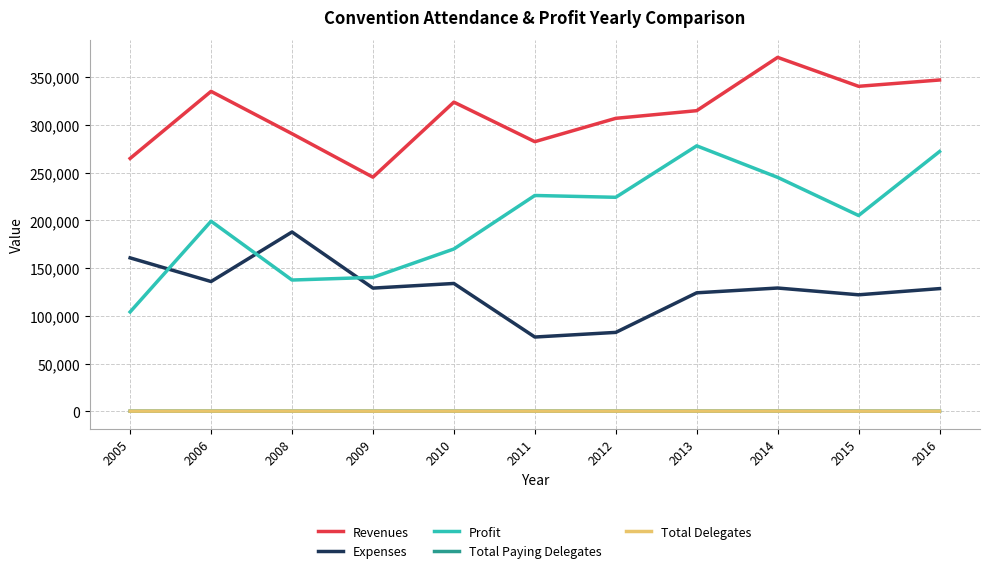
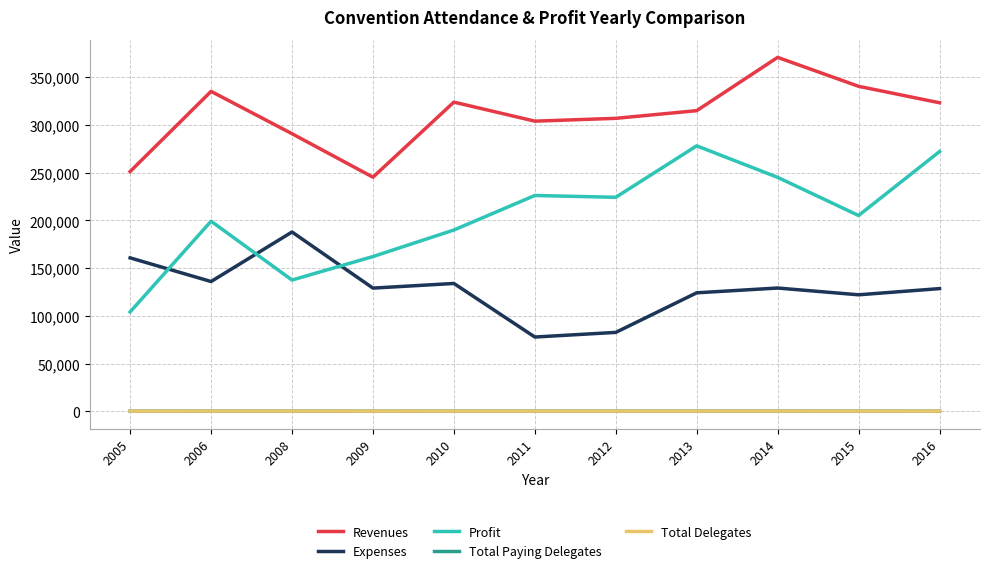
  {
    "Revenues": {
-     "2005": "260,000",
+     "2005": "250,000",
      "2006": "340,000",
      "2008": "290,000",
      "2009": "250,000",
      "2010": "320,000",
-     "2011": "280,000",
+     "2011": "300,000",
      "2012": "310,000",
      "2013": "310,000",
      "2014": "370,000",
      "2015": "340,000",
-     "2016": "350,000"
+     "2016": "320,000"
    },
    "Expenses": {
      "2005": "160,000",
      "2006": "140,000",
      "2008": "190,000",
      "2009": "130,000",
      "2010": "130,000",
      "2011": "80,000",
      "2012": "80,000",
      "2013": "120,000",
      "2014": "130,000",
      "2015": "120,000",
      "2016": "130,000"
    },
    "Profit": {
      "2005": "100,000",
      "2006": "200,000",
      "2008": "140,000",
-     "2009": "140,000",
-     "2010": "170,000",
+     "2009": "160,000",
+     "2010": "190,000",
      "2011": "230,000",
      "2012": "220,000",
      "2013": "280,000",
      "2014": "250,000",
      "2015": "210,000",
      "2016": "270,000"
    },
    "Total Delegates": {
      "2005": "0",
      "2006": "0",
      "2008": "0",
      "2009": "0",
      "2010": "0",
      "2011": "0",
      "2012": "0",
      "2013": "0",
      "2014": "0",
      "2015": "0",
      "2016": "0"
    }
  }
